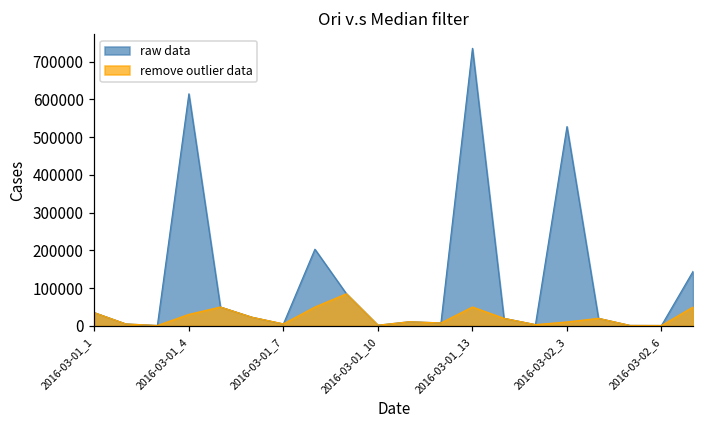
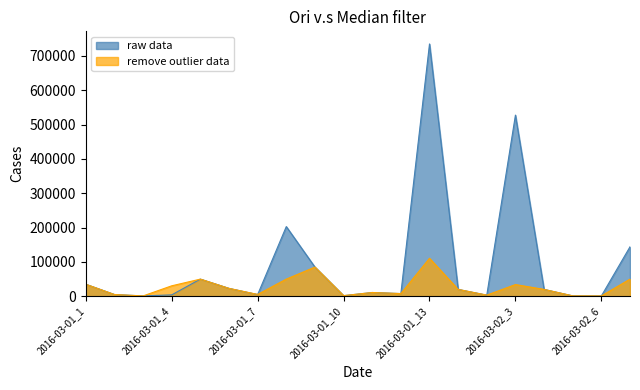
  {
    "raw data": {
-     "2016-03-01_4": 610000,
+     "2016-03-01_4": 0,
      "2016-03-01_13": 740000,
      "2016-03-02_3": 530000
    },
    "remove outlier data": {
      "2016-03-01_4": 30000,
-     "2016-03-01_13": 50000,
-     "2016-03-02_3": 10000
+     "2016-03-01_13": 110000,
+     "2016-03-02_3": 30000
    }
  }
